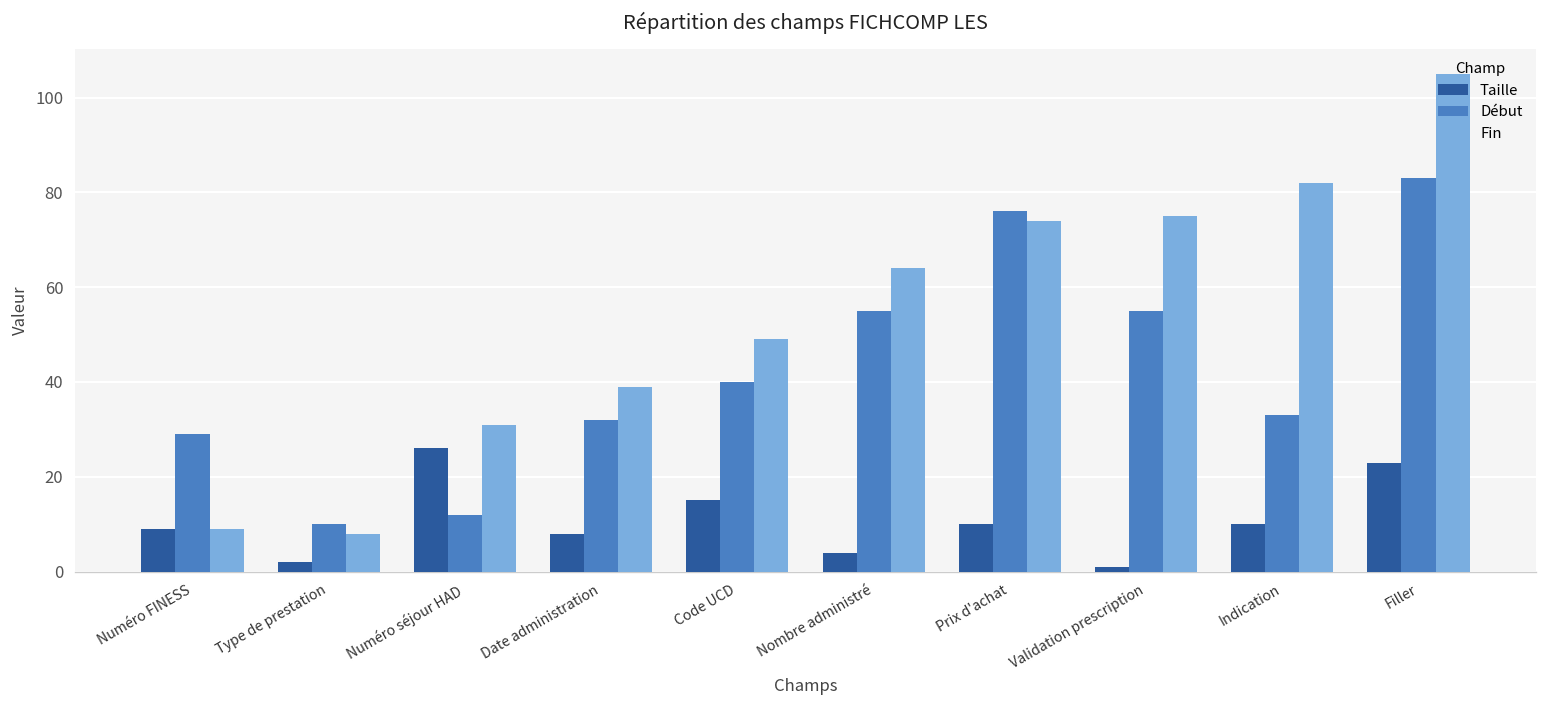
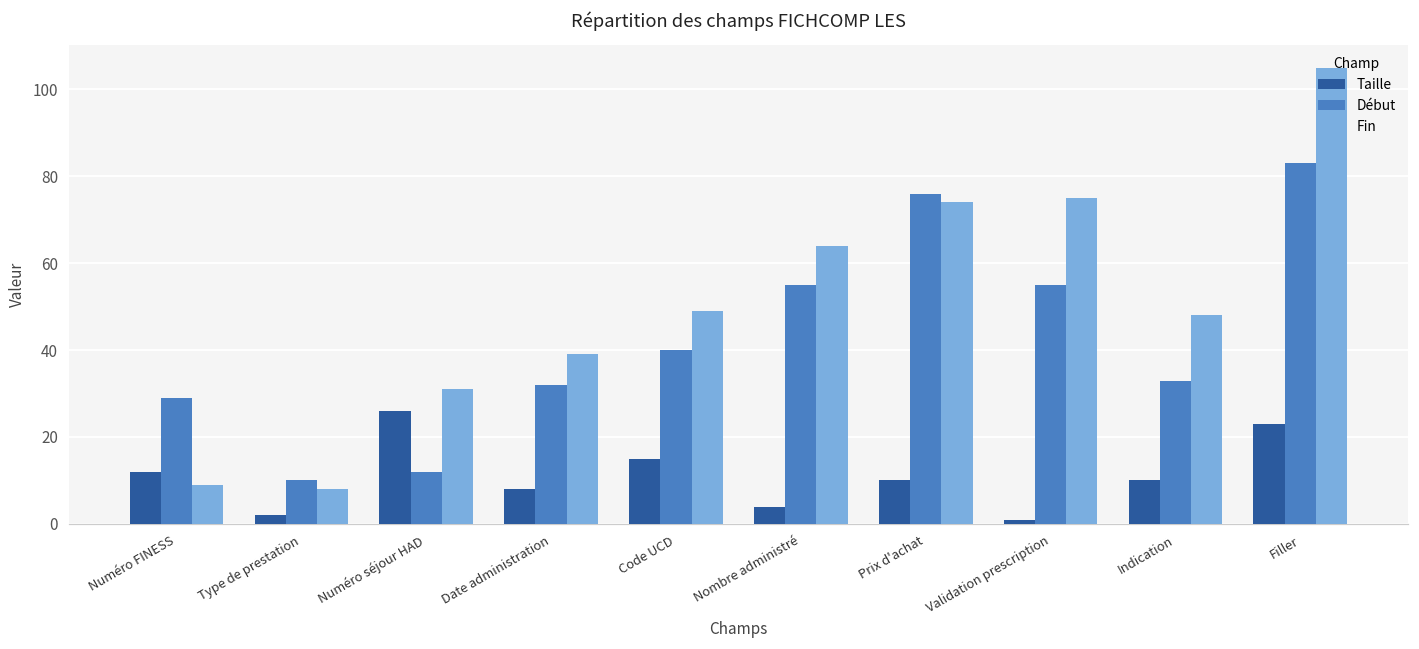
  {
    "Taille": {
-     "Numéro FINESS": 9,
+     "Numéro FINESS": 12,
      "Type de prestation": 2,
      "Numéro séjour HAD": 26,
      "Date administration": 8,
      "Code UCD": 15,
      "Nombre administré": 4,
      "Prix d'achat": 10,
      "Validation prescription": 1,
      "Indication": 10,
      "Filler": 23
    },
    "Début": {
      "Numéro FINESS": 29,
      "Type de prestation": 10,
      "Numéro séjour HAD": 12,
      "Date administration": 32,
      "Code UCD": 40,
      "Nombre administré": 55,
      "Prix d'achat": 76,
      "Validation prescription": 55,
      "Indication": 33,
      "Filler": 83
    },
    "Fin": {
      "Numéro FINESS": 9,
      "Type de prestation": 8,
      "Numéro séjour HAD": 31,
      "Date administration": 39,
      "Code UCD": 49,
      "Nombre administré": 64,
      "Prix d'achat": 74,
      "Validation prescription": 75,
-     "Indication": 82,
+     "Indication": 48,
      "Filler": 105
    }
  }
